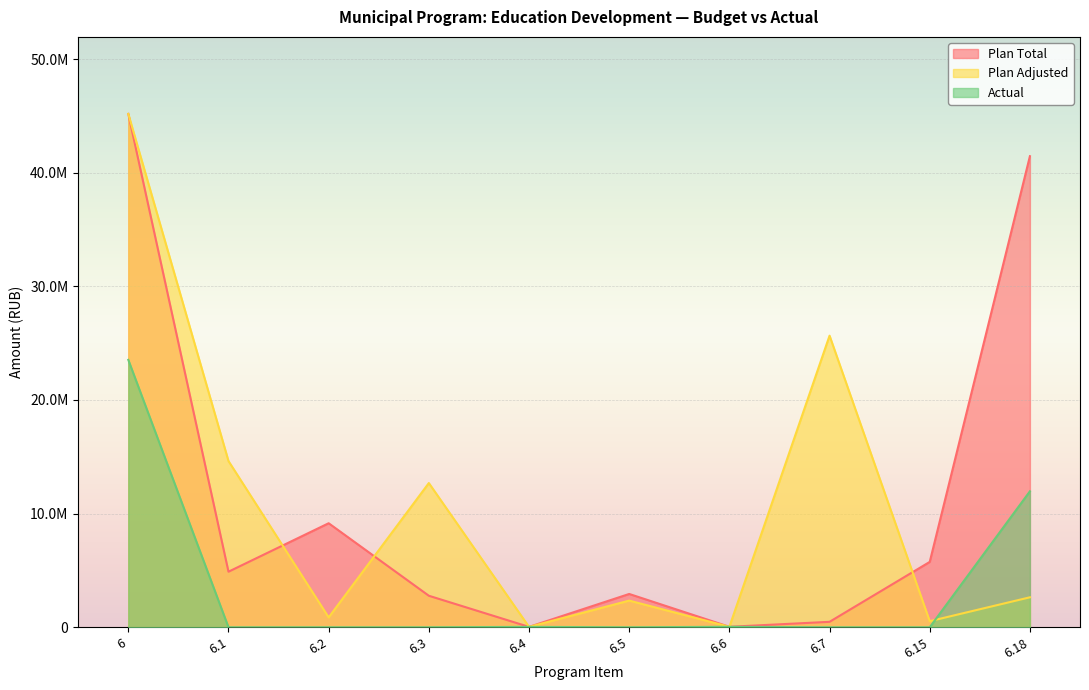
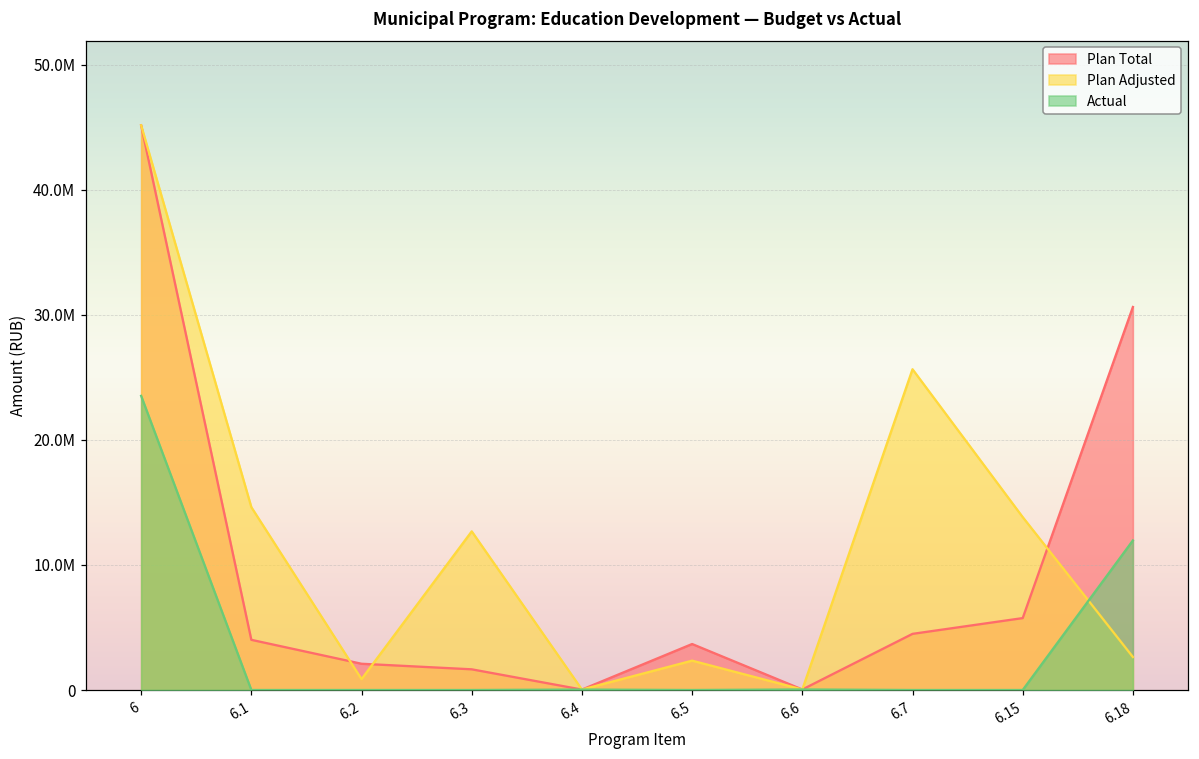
  {
    "Plan Total": {
-     "6.1": 4900000,
-     "6.2": 9200000,
-     "6.3": 2800000,
-     "6.5": 2900000,
-     "6.7": 500000,
+     "6.1": 4000000,
+     "6.2": 2100000,
+     "6.3": 1700000,
+     "6.5": 3700000,
+     "6.7": 4500000,
      "6.15": 5800000,
-     "6.18": 41500000
+     "6.18": 30600000
    },
    "Plan Adjusted": {
      "6.1": 14600000,
      "6.2": 900000,
      "6.3": 12700000,
      "6.5": 2300000,
      "6.7": 25700000,
-     "6.15": 500000,
+     "6.15": 13800000,
      "6.18": 2600000
    },
    "Actual": {
      "6": 23500000,
      "6.1": 0,
      "6.2": 0,
      "6.3": 0,
      "6.5": 0,
      "6.7": 0,
      "6.15": 0,
      "6.18": 12000000
    }
  }
